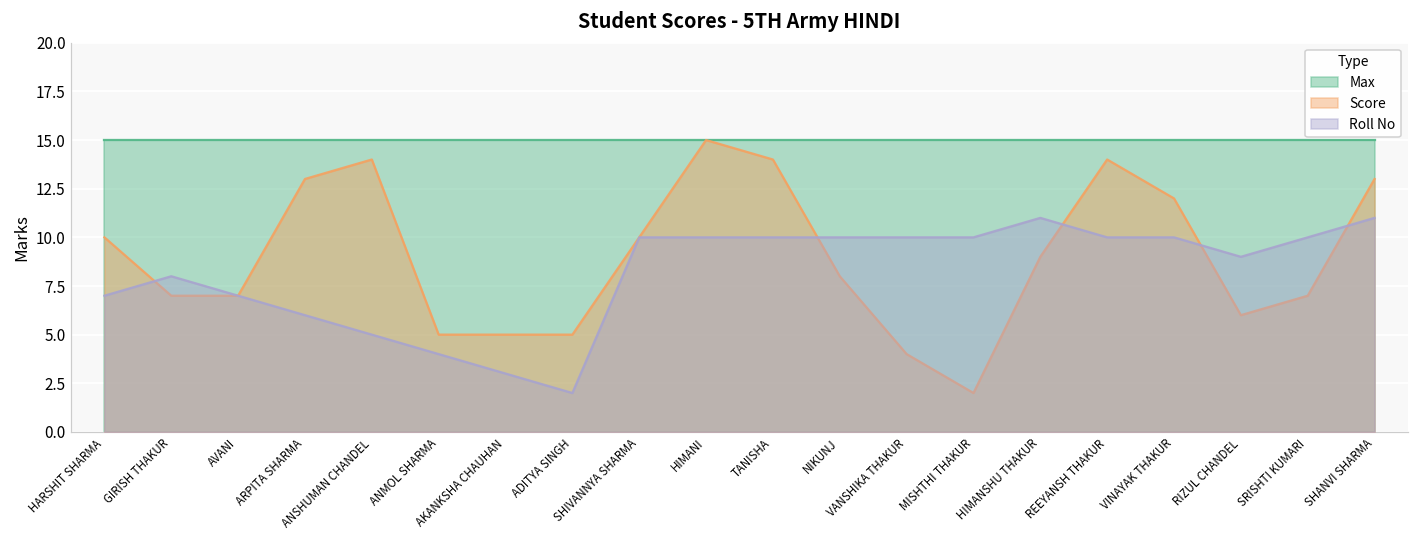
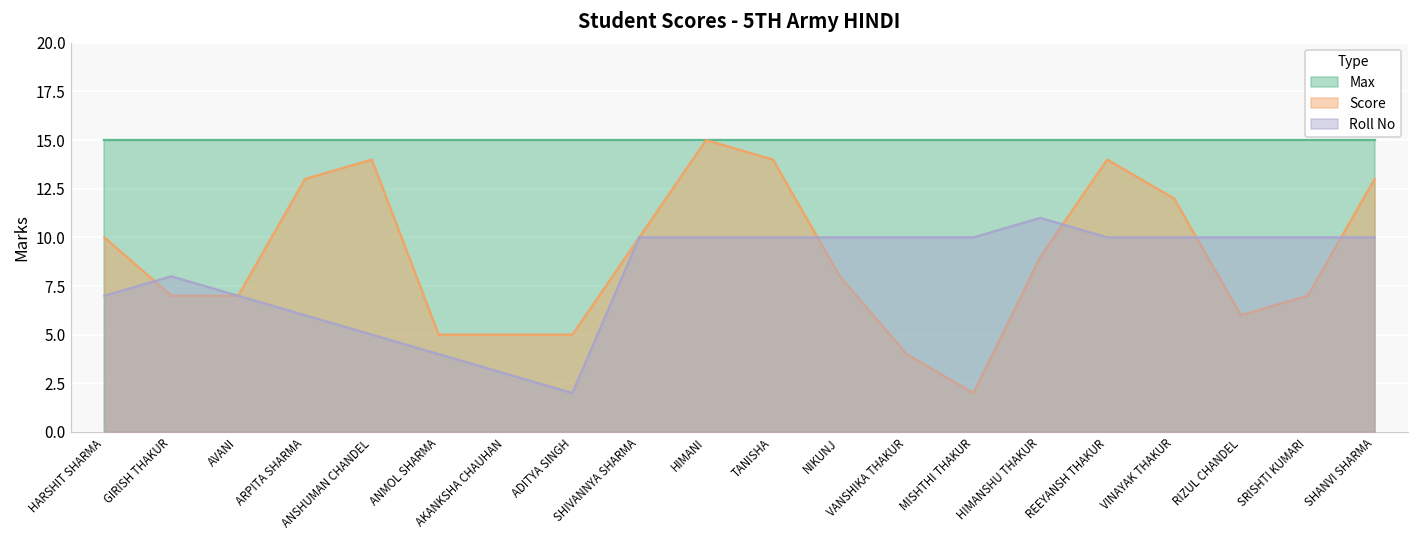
  {
    "Max": {
      "HARSHIT SHARMA": 15,
      "GIRISH THAKUR": 15,
      "AVANI": 15,
      "ARPITA SHARMA": 15,
      "ANSHUMAN CHANDEL": 15,
      "ANMOL SHARMA": 15,
      "AKANKSHA CHAUHAN": 15,
      "ADITYA SINGH": 15,
      "SHIVANNYA SHARMA": 15,
      "TANISHA": 15,
      "NIKUNJ": 15,
      "VANSHIKA THAKUR": 15,
      "MISHTHI THAKUR": 15,
      "HIMANSHU THAKUR": 15,
      "REEYANSH THAKUR": 15,
      "VINAYAK THAKUR": 15,
      "RIZUL CHANDEL": 15,
      "SRISHTI KUMARI": 15,
      "SHANVI SHARMA": 15
    },
    "Score": {
      "HARSHIT SHARMA": 10,
      "GIRISH THAKUR": 7,
      "ARPITA SHARMA": 13,
      "ANSHUMAN CHANDEL": 14,
      "ANMOL SHARMA": 5,
      "AKANKSHA CHAUHAN": 5,
      "ADITYA SINGH": 5,
      "TANISHA": 14,
      "NIKUNJ": 8,
      "VANSHIKA THAKUR": 4,
      "MISHTHI THAKUR": 2,
      "HIMANSHU THAKUR": 9,
      "REEYANSH THAKUR": 14,
      "VINAYAK THAKUR": 12,
      "RIZUL CHANDEL": 6,
      "SRISHTI KUMARI": 7,
      "SHANVI SHARMA": 13
    },
    "Roll No": {
      "HARSHIT SHARMA": 7,
      "GIRISH THAKUR": 8,
      "ARPITA SHARMA": 6,
      "ANSHUMAN CHANDEL": 5,
      "ANMOL SHARMA": 4,
      "AKANKSHA CHAUHAN": 3,
      "ADITYA SINGH": 2,
      "HIMANI": 10,
      "TANISHA": 10,
      "NIKUNJ": 10,
      "VANSHIKA THAKUR": 10,
      "MISHTHI THAKUR": 10,
      "HIMANSHU THAKUR": 11,
      "REEYANSH THAKUR": 10,
      "VINAYAK THAKUR": 10,
-     "RIZUL CHANDEL": 9,
+     "RIZUL CHANDEL": 10,
      "SRISHTI KUMARI": 10,
-     "SHANVI SHARMA": 11
+     "SHANVI SHARMA": 10
    }
  }
